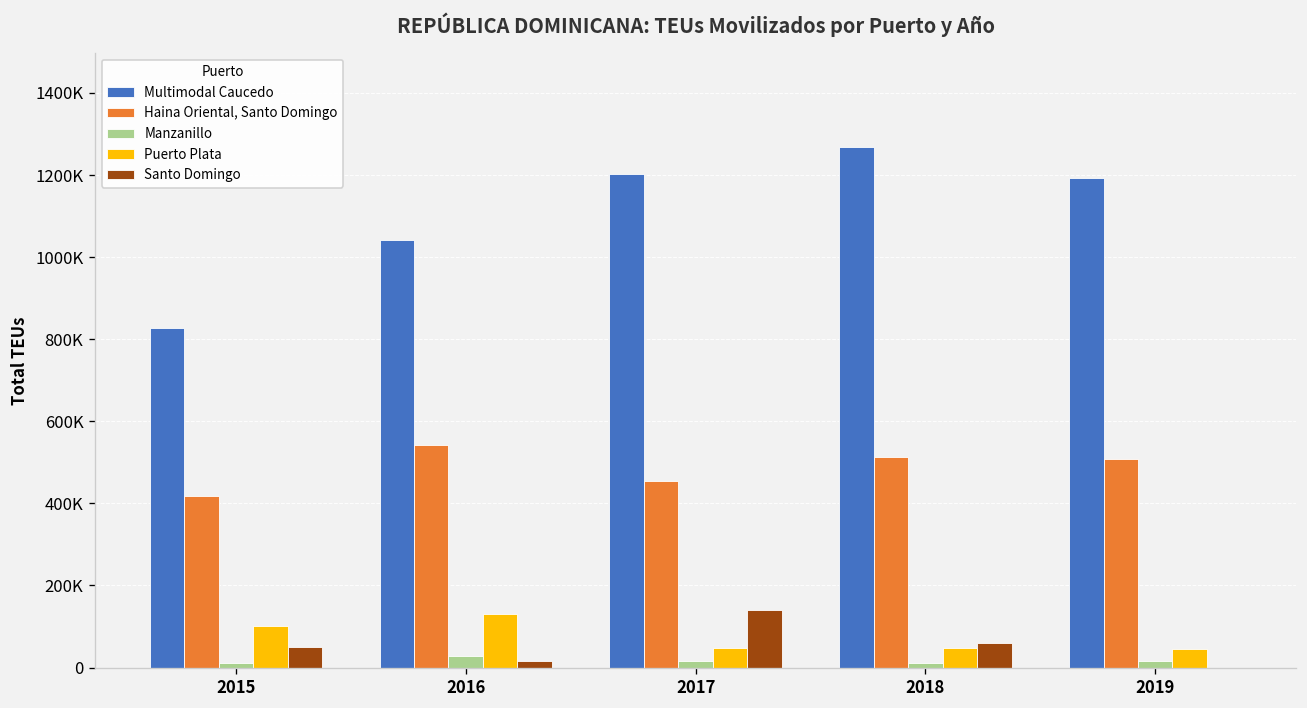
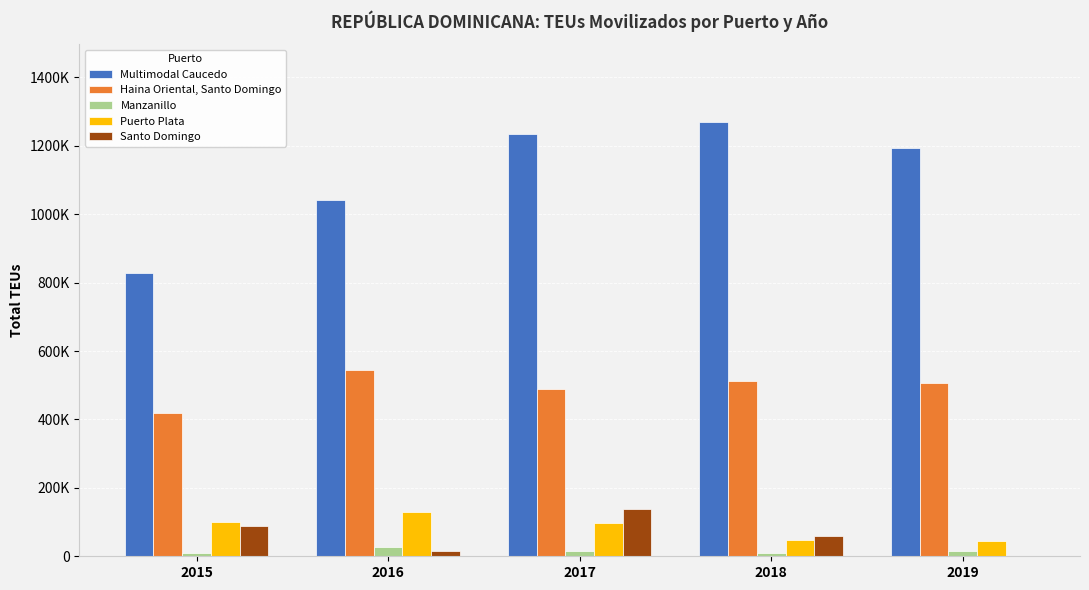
  {
    "Multimodal Caucedo": {
      "2015": 830000,
      "2016": 1040000,
-     "2017": 1200000,
+     "2017": 1240000,
      "2018": 1270000,
      "2019": 1190000
    },
    "Haina Oriental, Santo Domingo": {
      "2015": 420000,
      "2016": 540000,
-     "2017": 450000,
+     "2017": 490000,
      "2018": 510000,
      "2019": 510000
    },
    "Manzanillo": {
      "2015": 10000,
      "2016": 30000,
      "2017": 20000,
      "2018": 10000,
      "2019": 20000
    },
    "Puerto Plata": {
      "2015": 100000,
      "2016": 130000,
-     "2017": 50000,
+     "2017": 100000,
      "2018": 50000,
      "2019": 40000
    },
    "Santo Domingo": {
-     "2015": 50000,
+     "2015": 90000,
      "2016": 20000,
      "2017": 140000,
      "2018": 60000,
      "2019": 0
    }
  }
